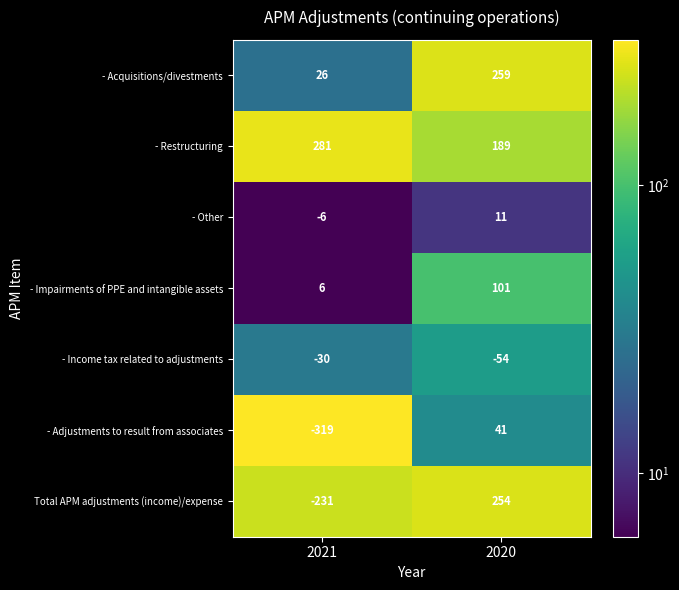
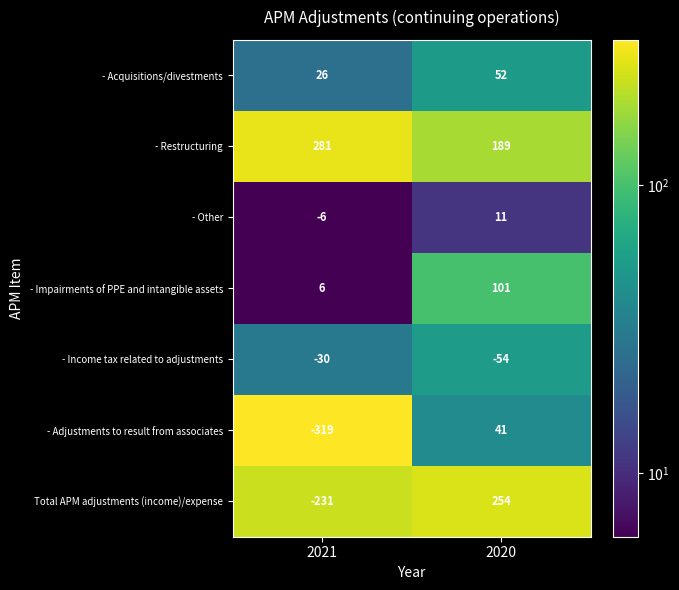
  {
    "- Acquisitions/divestments": {
      "2021": 26,
-     "2020": 259
+     "2020": 52
    },
    "- Restructuring": {
      "2021": 281,
      "2020": 189
    },
    "- Other": {
      "2021": -6,
      "2020": 11
    },
    "- Impairments of PPE and intangible assets": {
      "2021": 6,
      "2020": 101
    },
    "- Income tax related to adjustments": {
      "2021": -30,
      "2020": -54
    },
    "- Adjustments to result from associates": {
      "2021": -319,
      "2020": 41
    },
    "Total APM adjustments (income)/expense": {
      "2021": -231,
      "2020": 254
    }
  }
